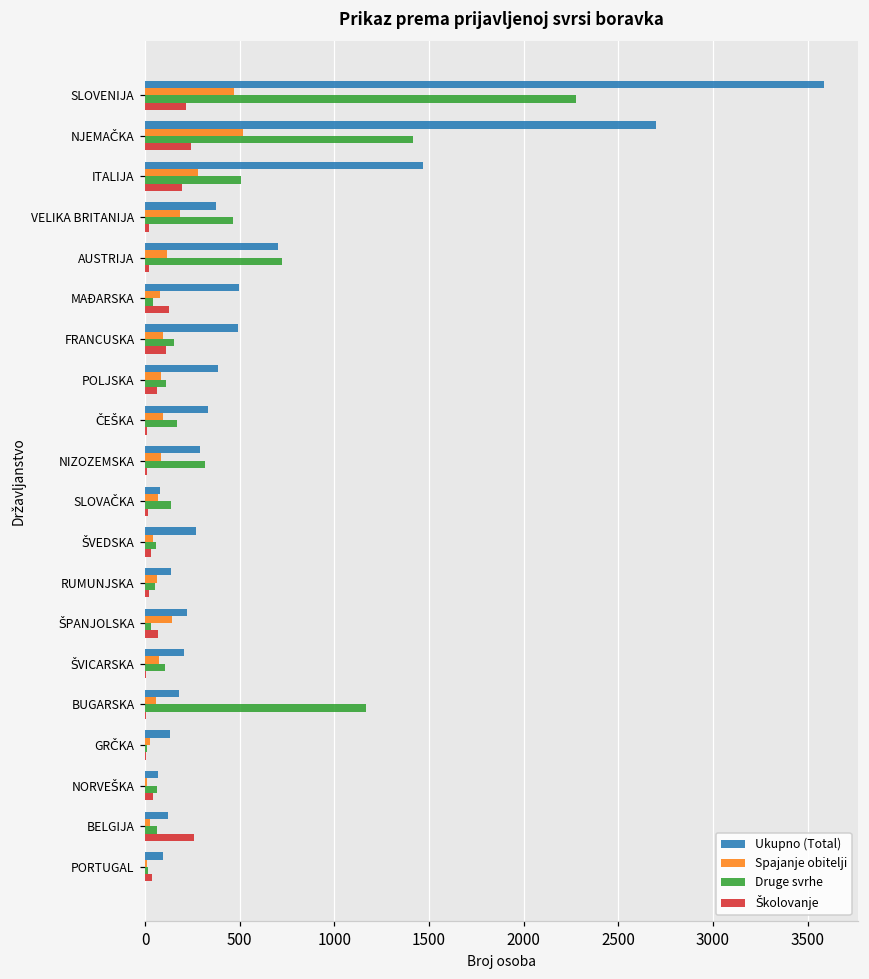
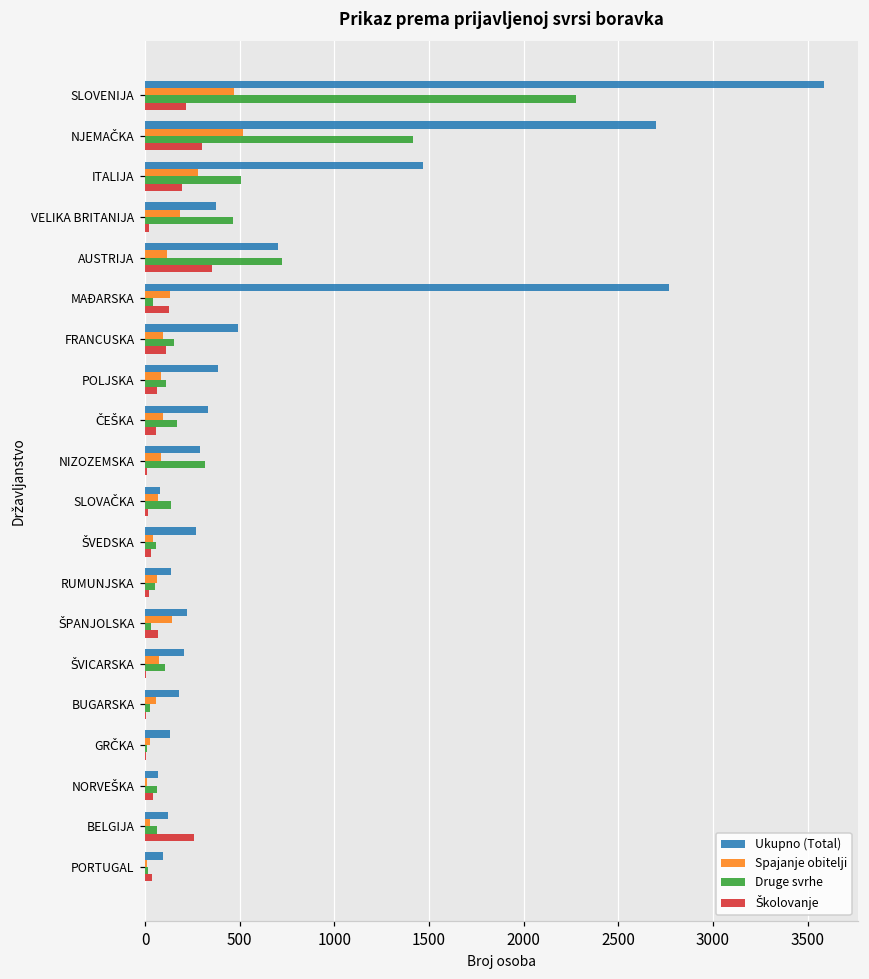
  {
    "Ukupno (Total)": {
      "SLOVENIJA": 3590,
      "NJEMAČKA": 2700,
      "ITALIJA": 1470,
      "VELIKA BRITANIJA": 380,
      "AUSTRIJA": 700,
-     "MAĐARSKA": 490,
+     "MAĐARSKA": 2770,
      "FRANCUSKA": 490,
      "POLJSKA": 390,
      "ČEŠKA": 330,
      "NIZOZEMSKA": 290,
      "SLOVAČKA": 80,
      "ŠVEDSKA": 270,
      "RUMUNJSKA": 140,
      "ŠPANJOLSKA": 220,
      "ŠVICARSKA": 210,
      "BUGARSKA": 180,
      "GRČKA": 130,
      "NORVEŠKA": 70,
      "BELGIJA": 120,
      "PORTUGAL": 90
    },
    "Spajanje obitelji": {
      "SLOVENIJA": 470,
      "NJEMAČKA": 520,
      "ITALIJA": 280,
      "VELIKA BRITANIJA": 190,
      "AUSTRIJA": 120,
-     "MAĐARSKA": 80,
+     "MAĐARSKA": 130,
      "FRANCUSKA": 100,
      "POLJSKA": 80,
      "ČEŠKA": 100,
      "NIZOZEMSKA": 90,
      "SLOVAČKA": 70,
      "ŠVEDSKA": 40,
      "RUMUNJSKA": 70,
      "ŠPANJOLSKA": 140,
      "ŠVICARSKA": 70,
      "BUGARSKA": 60,
      "GRČKA": 30,
      "BELGIJA": 30
    },
    "Druge svrhe": {
      "SLOVENIJA": 2280,
      "NJEMAČKA": 1420,
      "ITALIJA": 510,
      "VELIKA BRITANIJA": 470,
      "AUSTRIJA": 720,
      "MAĐARSKA": 40,
      "FRANCUSKA": 150,
      "POLJSKA": 110,
      "ČEŠKA": 170,
      "NIZOZEMSKA": 310,
      "SLOVAČKA": 140,
      "ŠVEDSKA": 60,
      "RUMUNJSKA": 50,
      "ŠPANJOLSKA": 30,
      "ŠVICARSKA": 110,
-     "BUGARSKA": 1170,
+     "BUGARSKA": 20,
      "NORVEŠKA": 60,
      "BELGIJA": 60,
      "PORTUGAL": 20
    },
    "Školovanje": {
      "SLOVENIJA": 210,
-     "NJEMAČKA": 240,
+     "NJEMAČKA": 300,
      "ITALIJA": 200,
      "VELIKA BRITANIJA": 20,
-     "AUSTRIJA": 20,
+     "AUSTRIJA": 350,
      "MAĐARSKA": 120,
      "FRANCUSKA": 110,
      "POLJSKA": 60,
-     "ČEŠKA": 10,
+     "ČEŠKA": 60,
      "SLOVAČKA": 20,
      "ŠVEDSKA": 30,
      "RUMUNJSKA": 20,
      "ŠPANJOLSKA": 70,
      "NORVEŠKA": 40,
      "BELGIJA": 260,
      "PORTUGAL": 40
    }
  }
